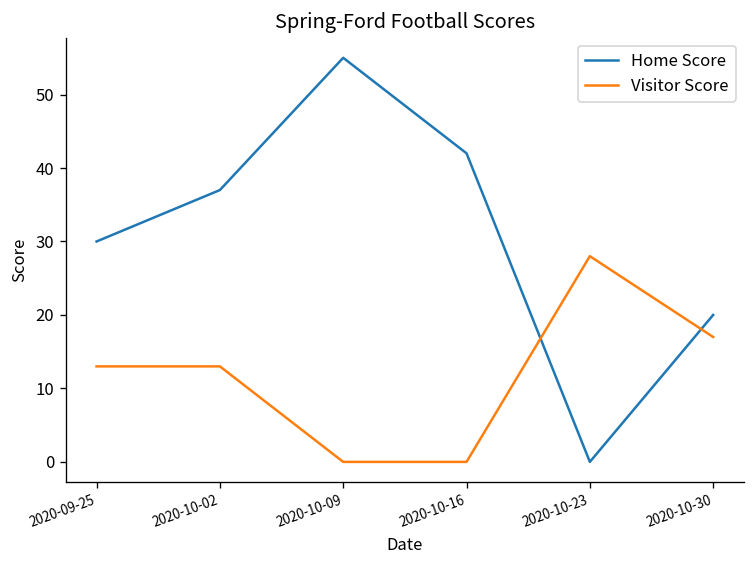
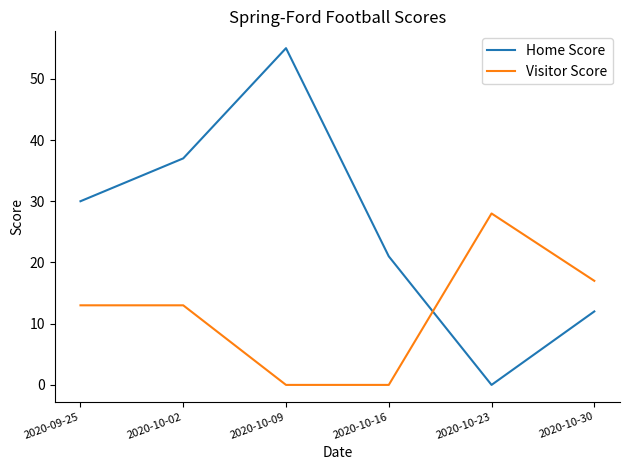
  {
    "Home Score": {
      "2020-09-25": 30,
      "2020-10-02": 37,
      "2020-10-09": 55,
-     "2020-10-16": 42,
+     "2020-10-16": 21,
      "2020-10-23": 0,
-     "2020-10-30": 20
+     "2020-10-30": 12
    },
    "Visitor Score": {
      "2020-09-25": 13,
      "2020-10-02": 13,
      "2020-10-09": 0,
      "2020-10-16": 0,
      "2020-10-23": 28,
      "2020-10-30": 17
    }
  }
